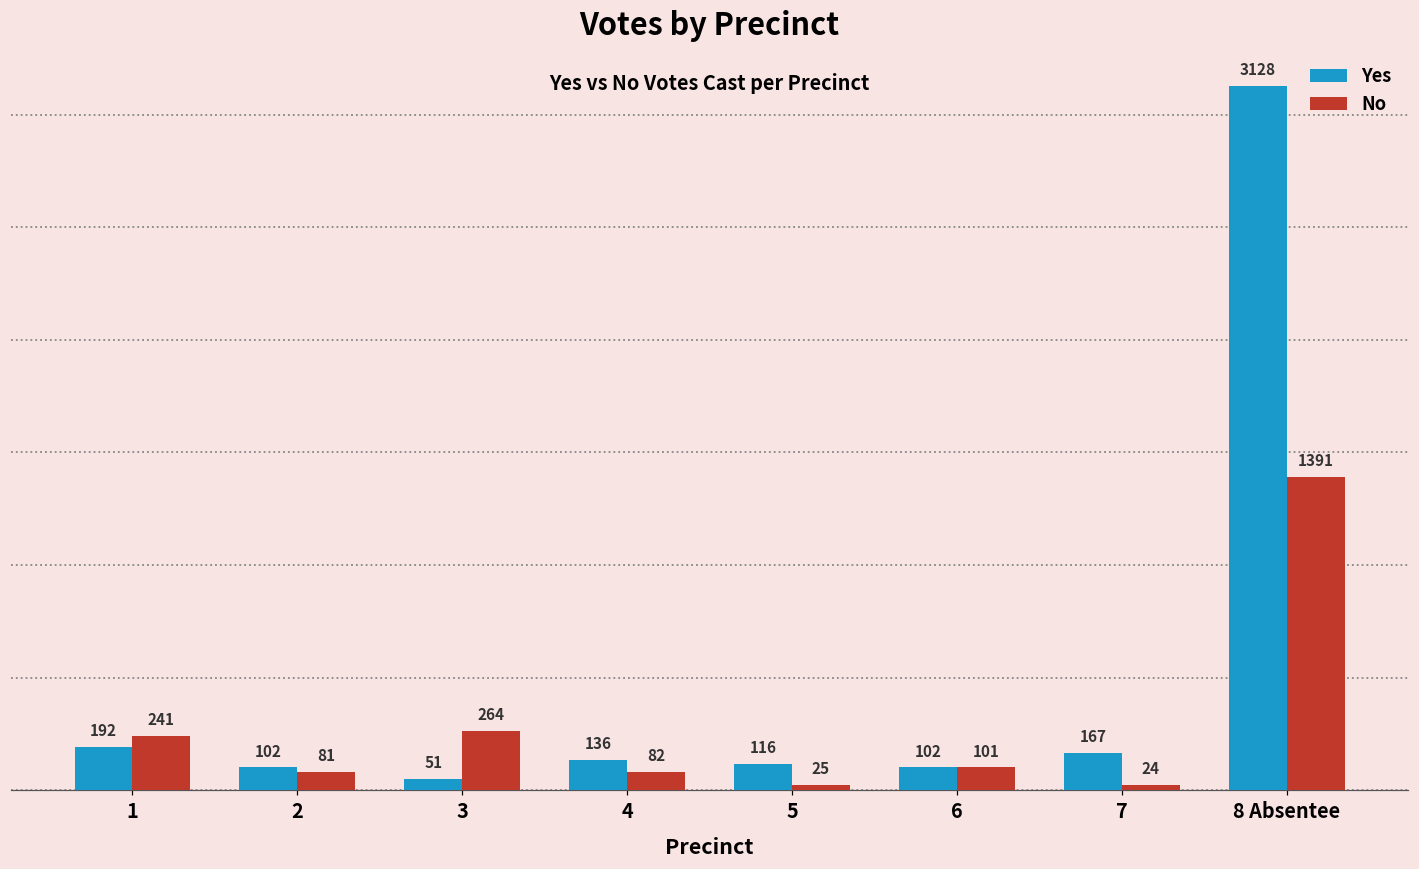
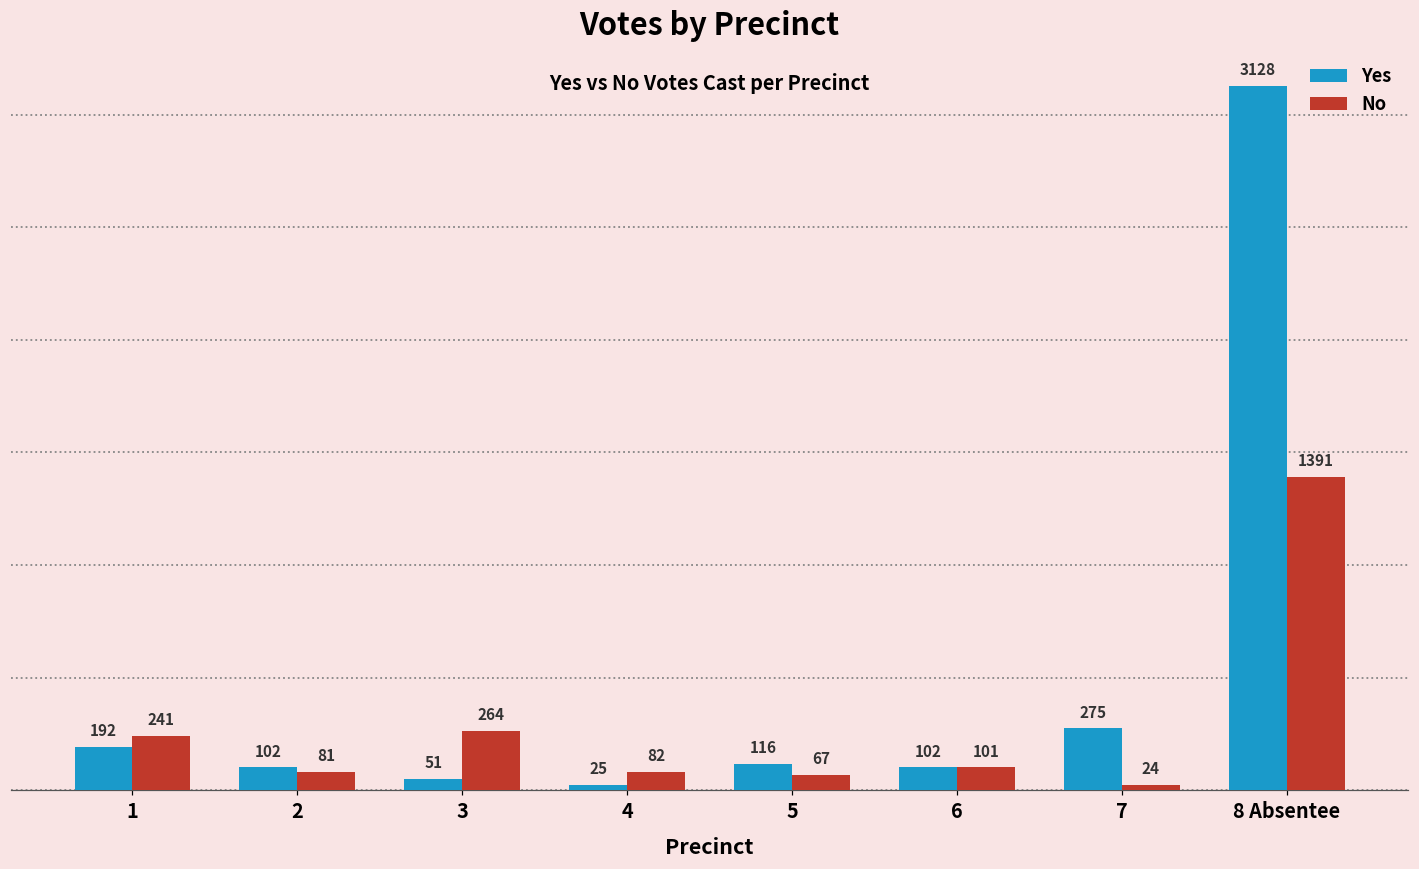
  {
    "Yes": {
      "1": 192,
      "2": 102,
      "3": 51,
-     "4": 136,
+     "4": 25,
      "5": 116,
      "6": 102,
-     "7": 167,
+     "7": 275,
      "8 Absentee": 3128
    },
    "No": {
      "1": 241,
      "2": 81,
      "3": 264,
      "4": 82,
-     "5": 25,
+     "5": 67,
      "6": 101,
      "7": 24,
      "8 Absentee": 1391
    }
  }
